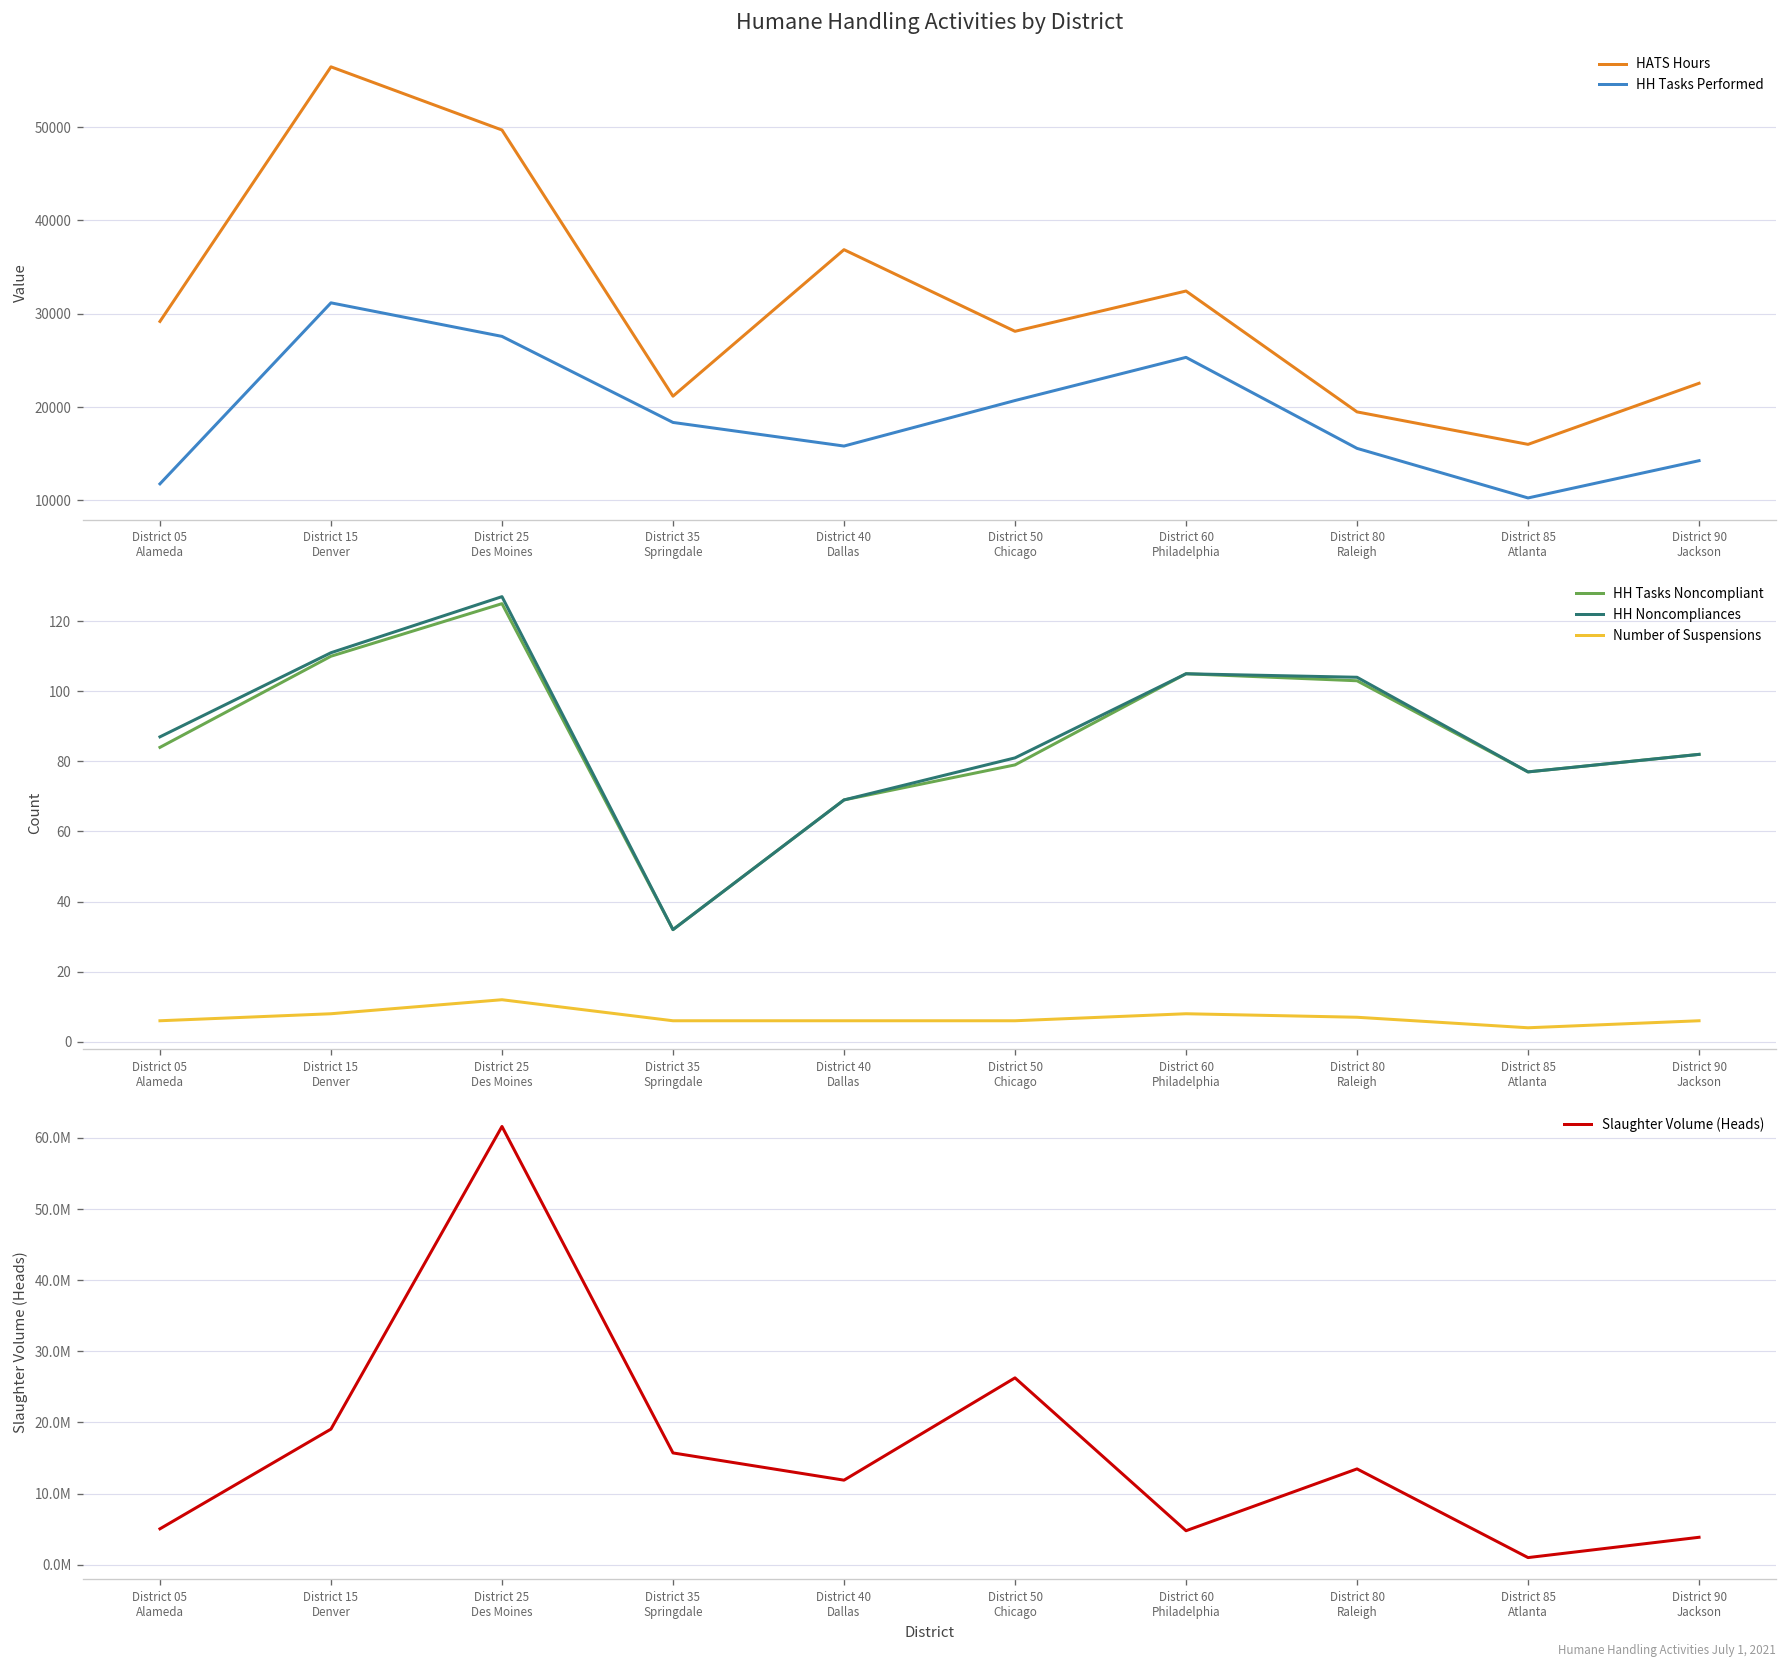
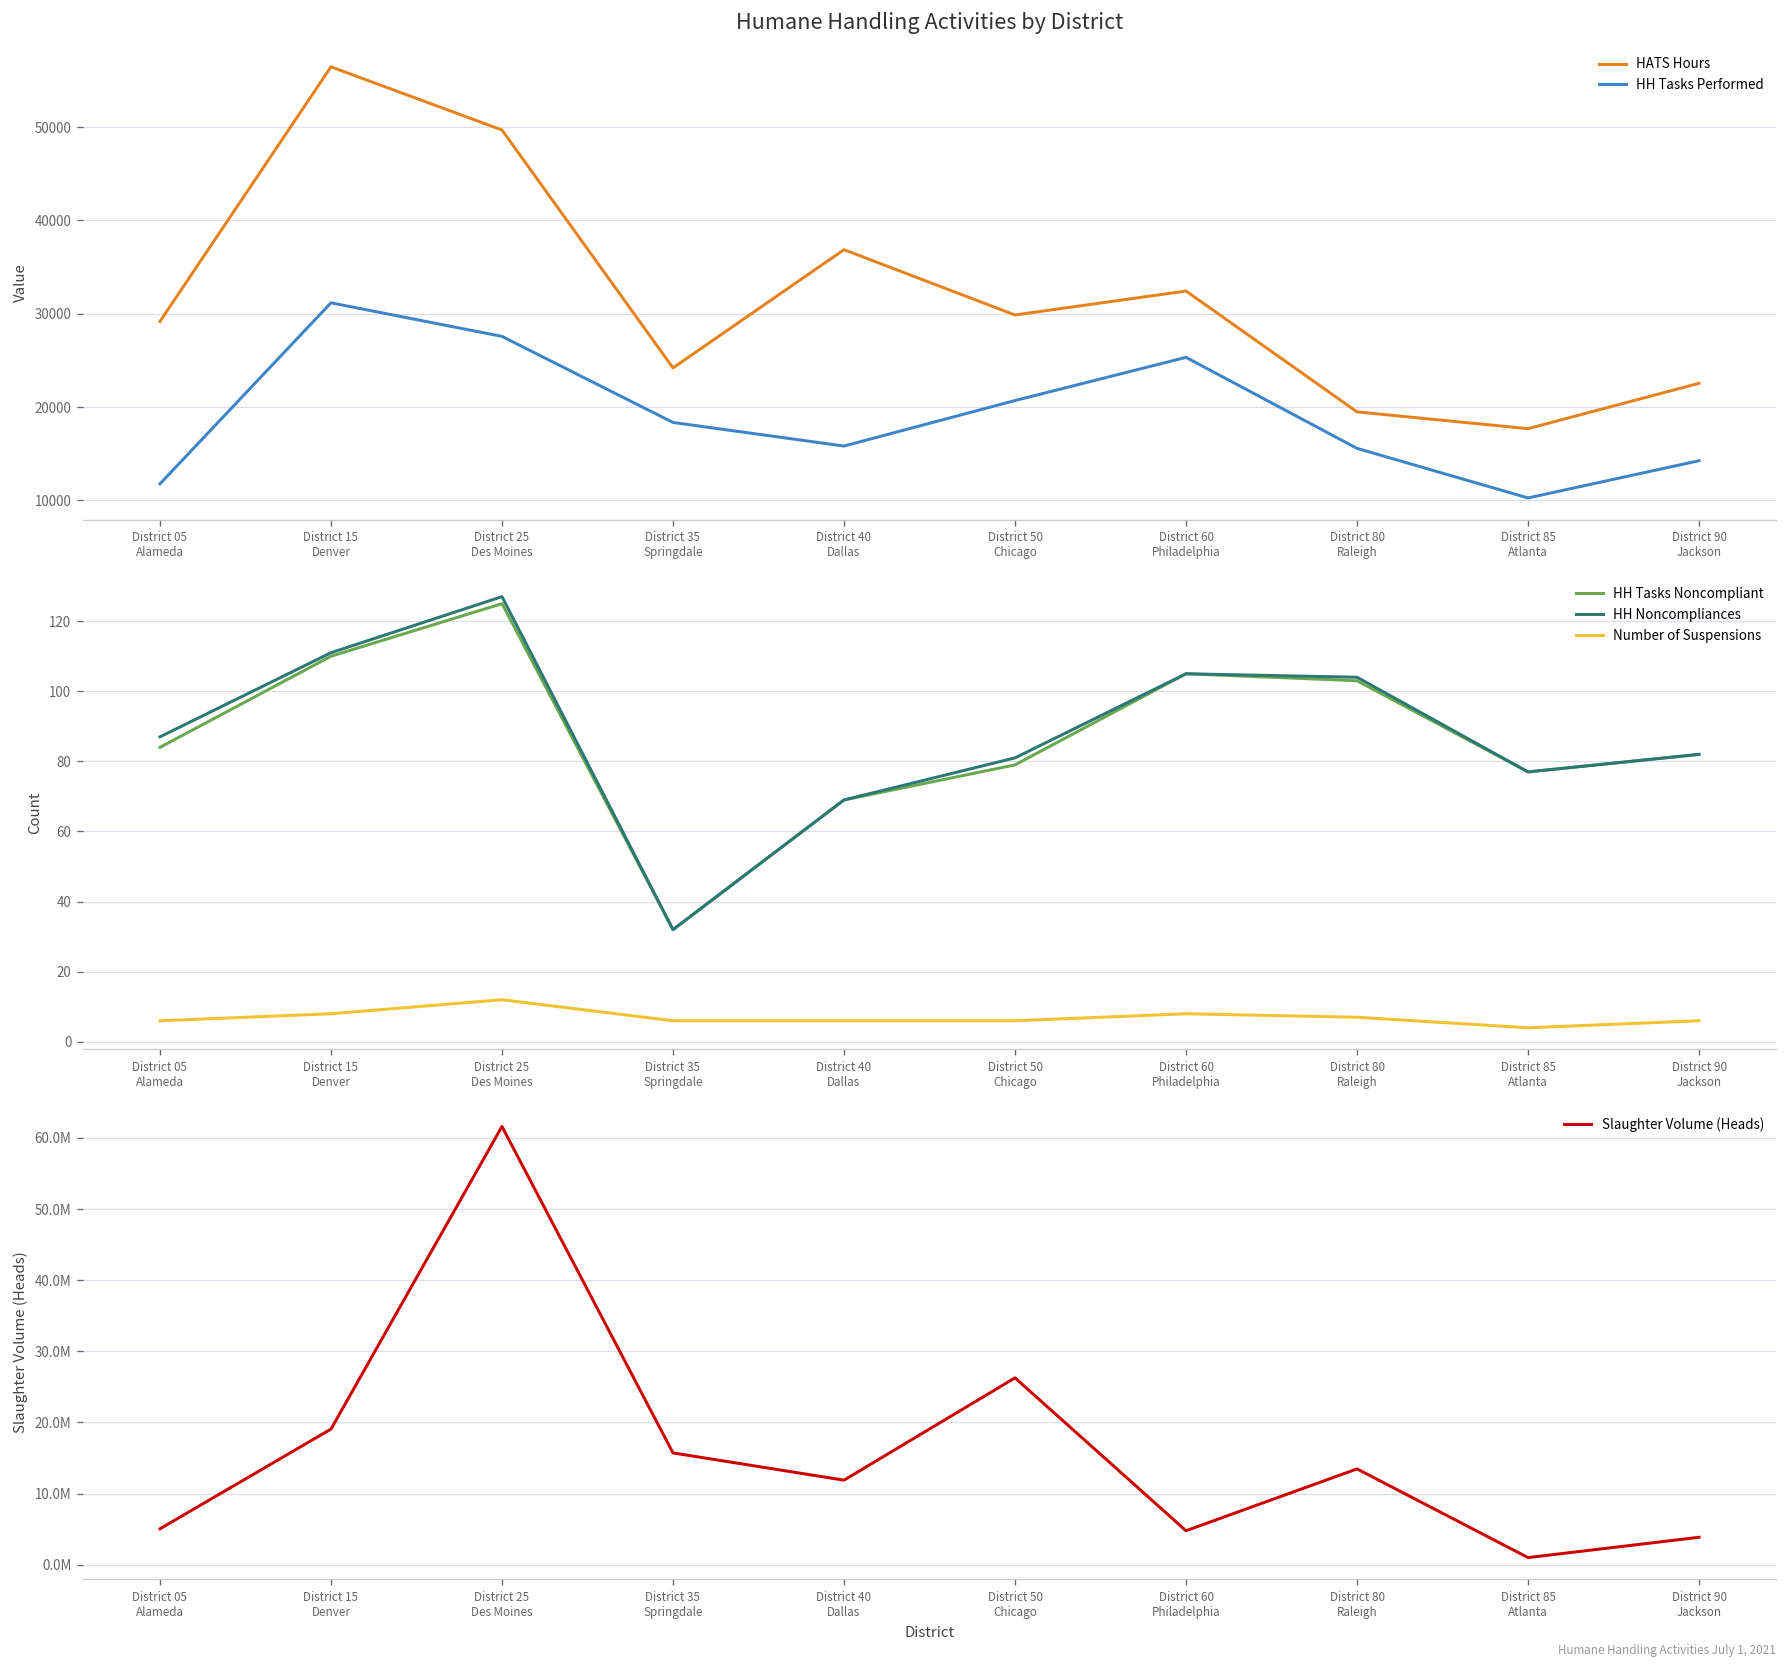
  {
    "Humane Handling Activities by District": {
      "HATS Hours": {
        "District 05 Alameda": 29000,
        "District 15 Denver": 56000,
        "District 25 Des Moines": 50000,
-       "District 35 Springdale": 21000,
+       "District 35 Springdale": 24000,
        "District 40 Dallas": 37000,
-       "District 50 Chicago": 28000,
+       "District 50 Chicago": 30000,
        "District 60 Philadelphia": 32000,
        "District 80 Raleigh": 19000,
-       "District 85 Atlanta": 16000,
+       "District 85 Atlanta": 18000,
        "District 90 Jackson": 23000
      },
      "HH Tasks Performed": {
        "District 05 Alameda": 12000,
        "District 15 Denver": 31000,
        "District 25 Des Moines": 28000,
        "District 35 Springdale": 18000,
        "District 40 Dallas": 16000,
        "District 50 Chicago": 21000,
        "District 60 Philadelphia": 25000,
        "District 80 Raleigh": 16000,
        "District 85 Atlanta": 10000,
        "District 90 Jackson": 14000
      }
    }
  }
